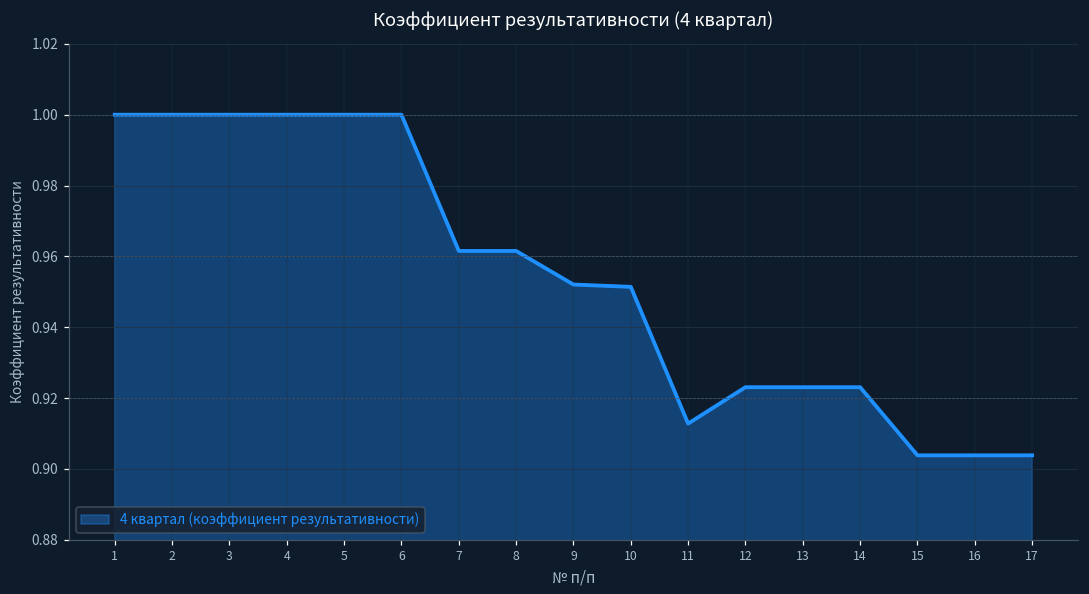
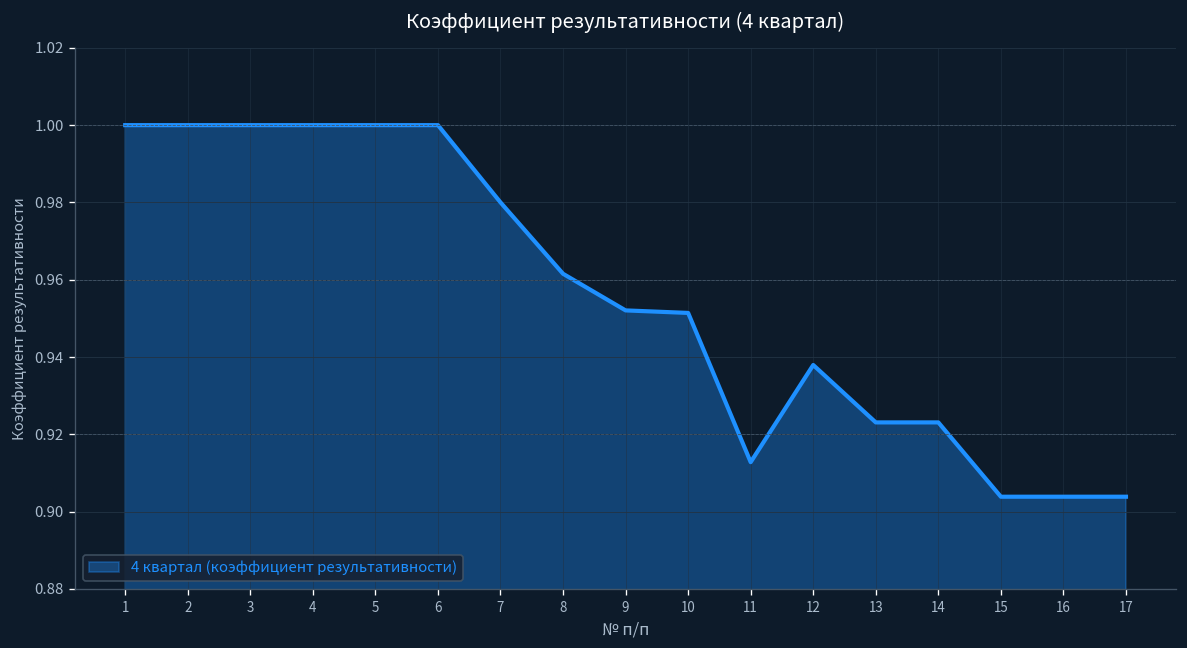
  {
    "1": 1.000,
    "2": 1.000,
    "3": 1.000,
    "4": 1.000,
    "5": 1.000,
    "6": 1.000,
-   "7": 0.962,
+   "7": 0.980,
    "8": 0.962,
    "9": 0.952,
    "10": 0.951,
    "11": 0.913,
-   "12": 0.923,
+   "12": 0.938,
    "13": 0.923,
    "14": 0.923,
    "15": 0.904,
    "16": 0.904,
    "17": 0.904
  }
